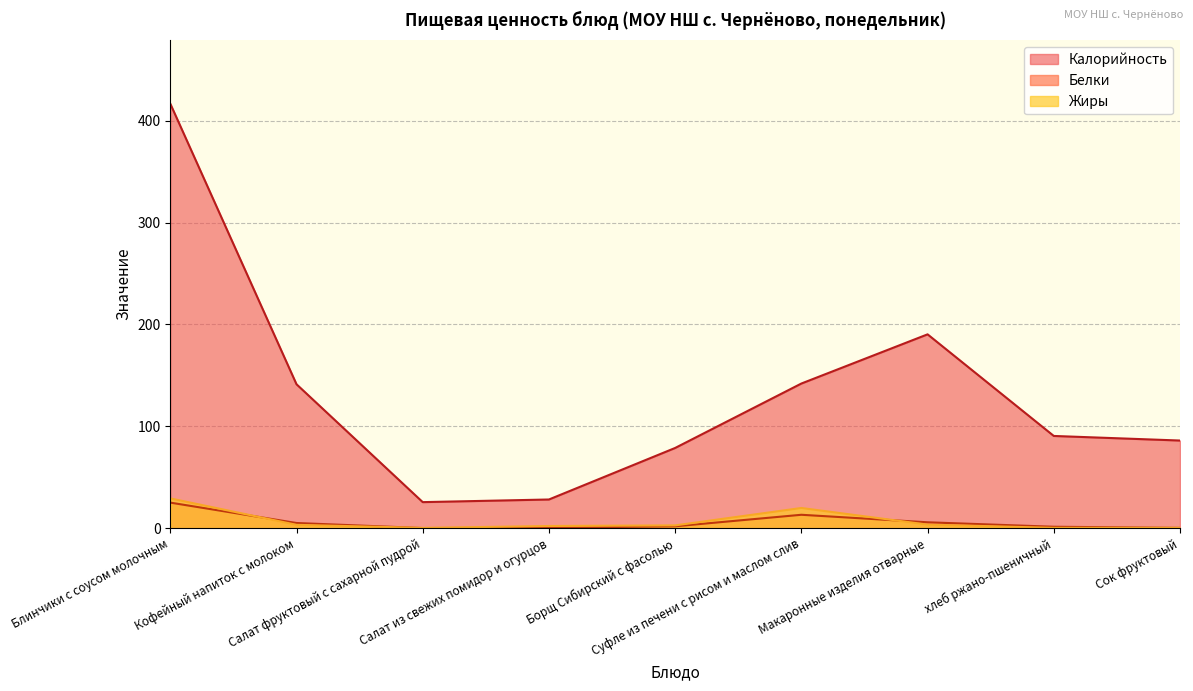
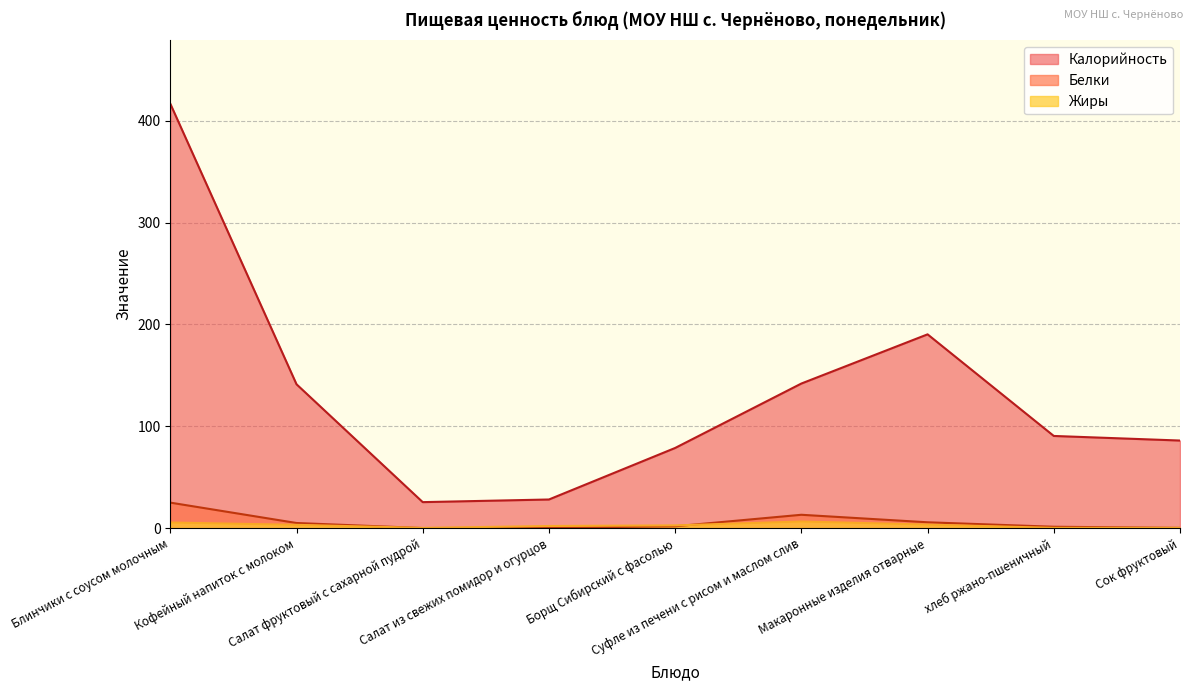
  {
    "Жиры": {
-     "Блинчики с соусом молочным": 29,
-     "Суфле из печени с рисом и маслом слив": 20
+     "Блинчики с соусом молочным": 5,
+     "Суфле из печени с рисом и маслом слив": 6
    }
  }
